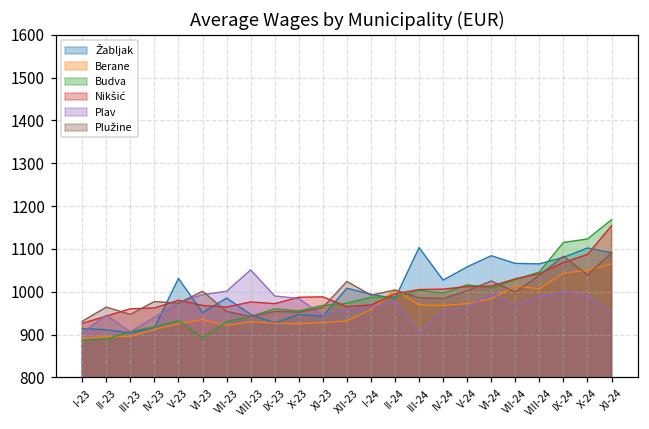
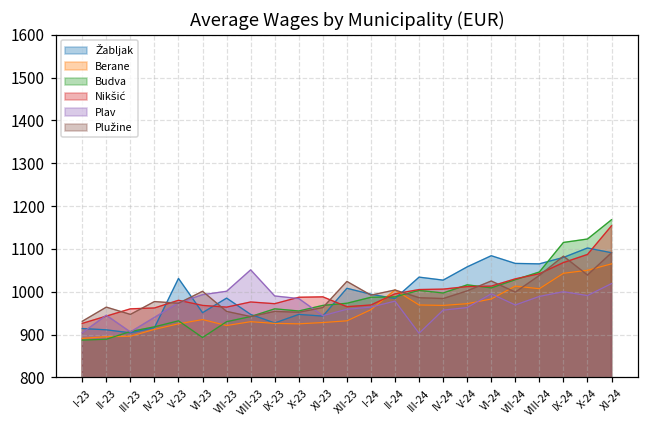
  {
    "Žabljak": {
      "I-23": 910,
      "II-23": 910,
      "V-23": 1030,
      "VI-23": 950,
      "VII-23": 990,
      "XII-23": 1010,
-     "III-24": 1100,
+     "III-24": 1030,
      "IV-24": 1030,
      "V-24": 1060,
      "VI-24": 1080,
      "VII-24": 1070,
      "VIII-24": 1070,
      "X-24": 1100
    },
    "Budva": {
      "V-23": 930,
      "VI-23": 890,
      "VII-23": 930,
      "XII-23": 970,
      "IV-24": 1000,
      "IX-24": 1120,
      "X-24": 1120,
      "XI-24": 1170
    },
    "Plav": {
      "I-23": 900,
      "IV-23": 940,
      "VI-23": 990,
      "VII-23": 1000,
      "VIII-23": 1050,
      "IX-23": 990,
      "III-24": 900,
      "IV-24": 960,
      "V-24": 960,
      "VI-24": 1000,
      "VII-24": 970,
      "VIII-24": 990,
      "IX-24": 1000,
      "X-24": 990,
-     "XI-24": 950
+     "XI-24": 1020
    }
  }
